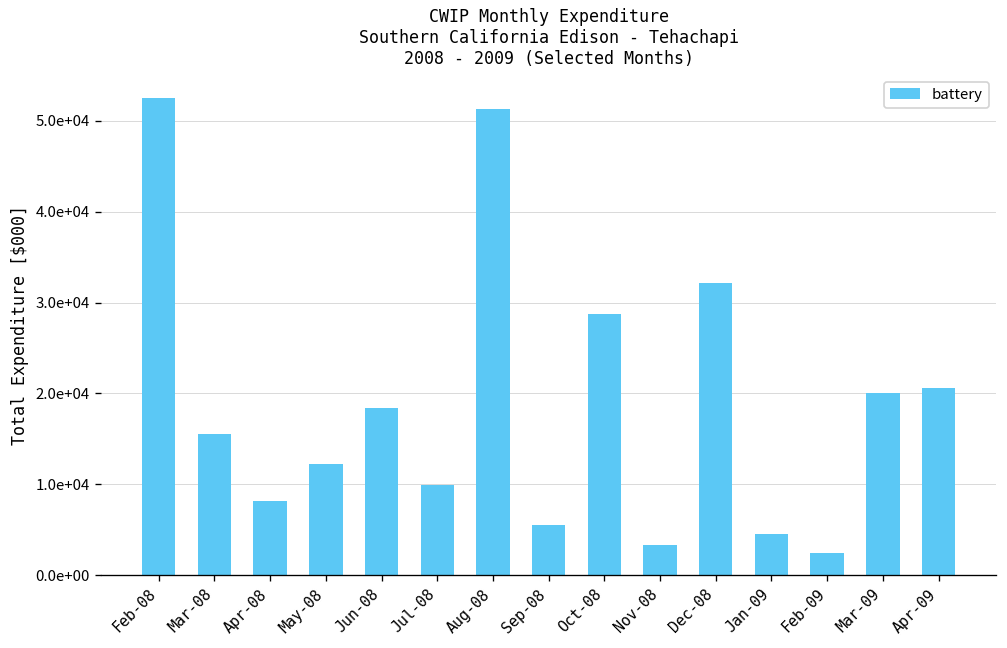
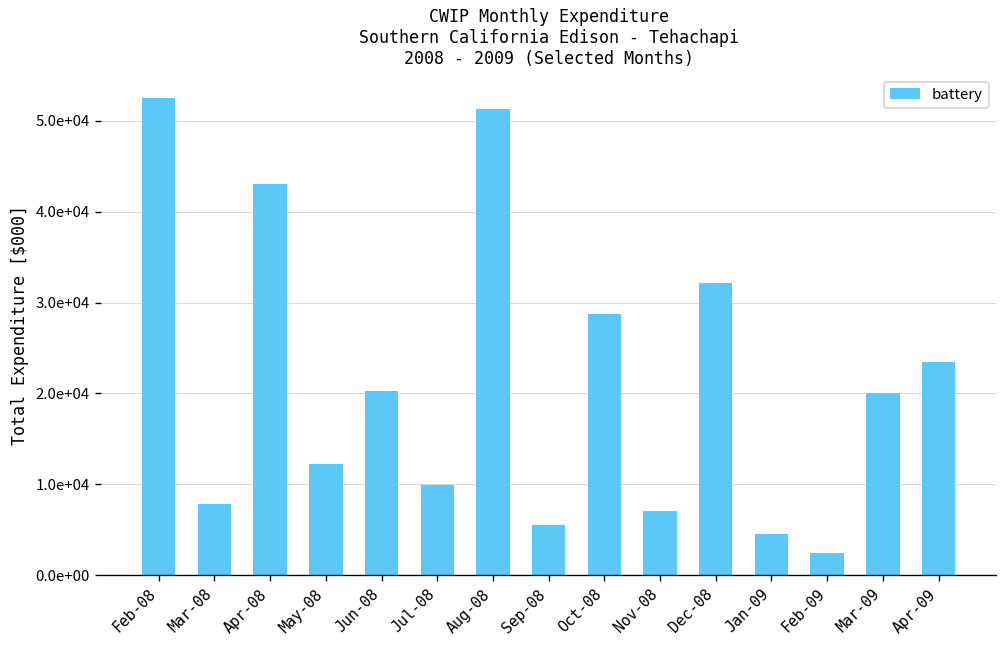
  {
    "Feb-08": 53000,
-   "Mar-08": 16000,
-   "Apr-08": 8000,
+   "Mar-08": 8000,
+   "Apr-08": 43000,
    "May-08": 12000,
-   "Jun-08": 18000,
+   "Jun-08": 20000,
    "Jul-08": 10000,
    "Aug-08": 51000,
    "Sep-08": 6000,
    "Oct-08": 29000,
-   "Nov-08": 3000,
+   "Nov-08": 7000,
    "Dec-08": 32000,
    "Jan-09": 5000,
    "Feb-09": 2000,
    "Mar-09": 20000,
-   "Apr-09": 21000
+   "Apr-09": 23000
  }
